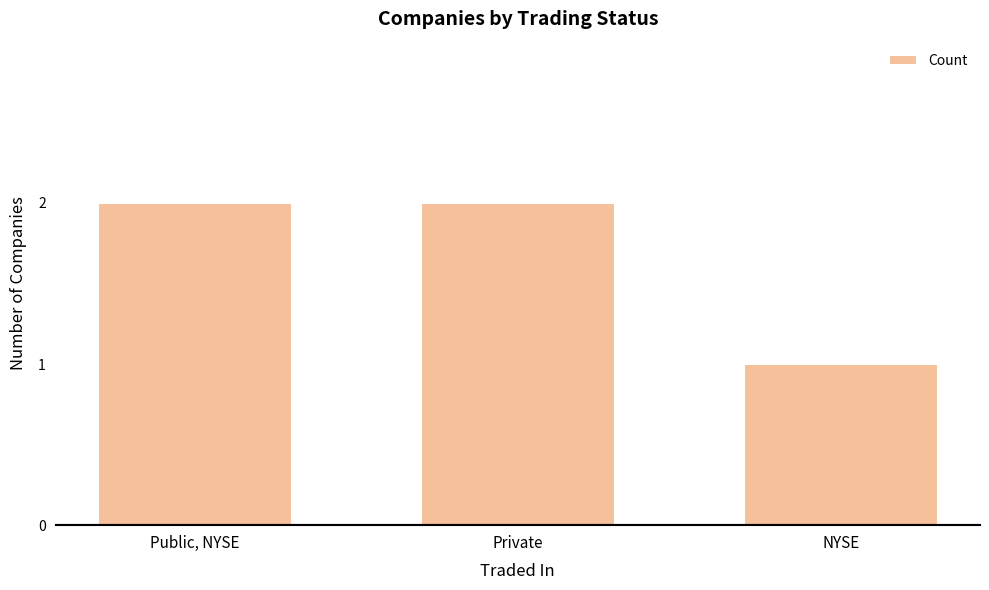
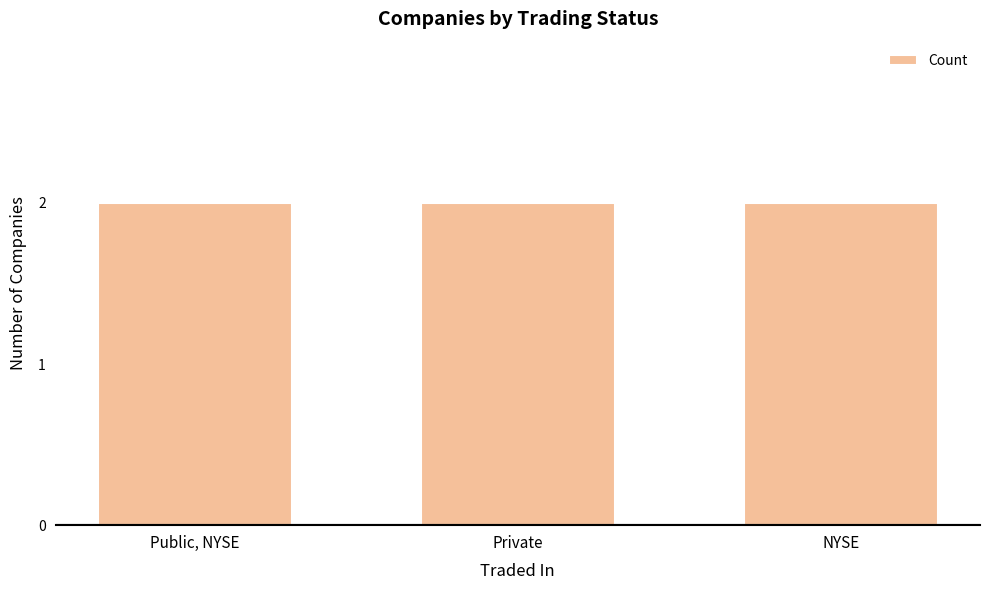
  {
    "Public, NYSE": 2,
    "Private": 2,
-   "NYSE": 1
+   "NYSE": 2
  }
